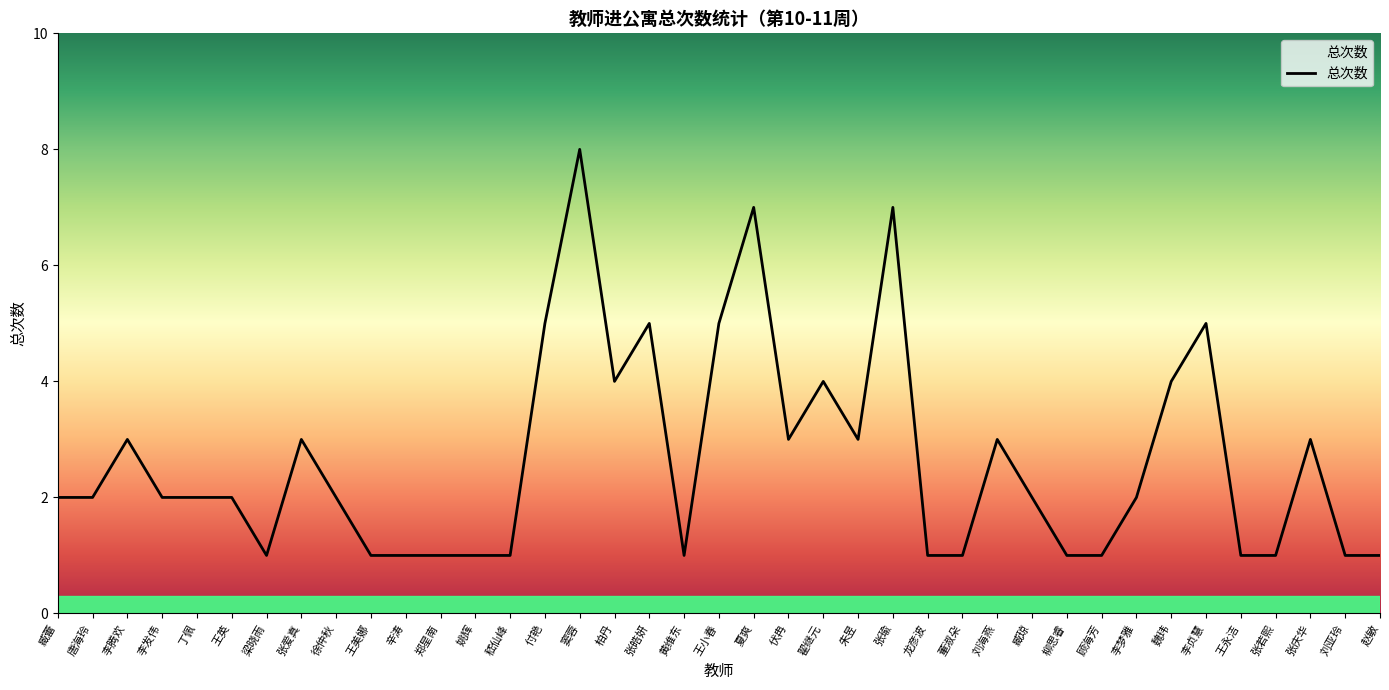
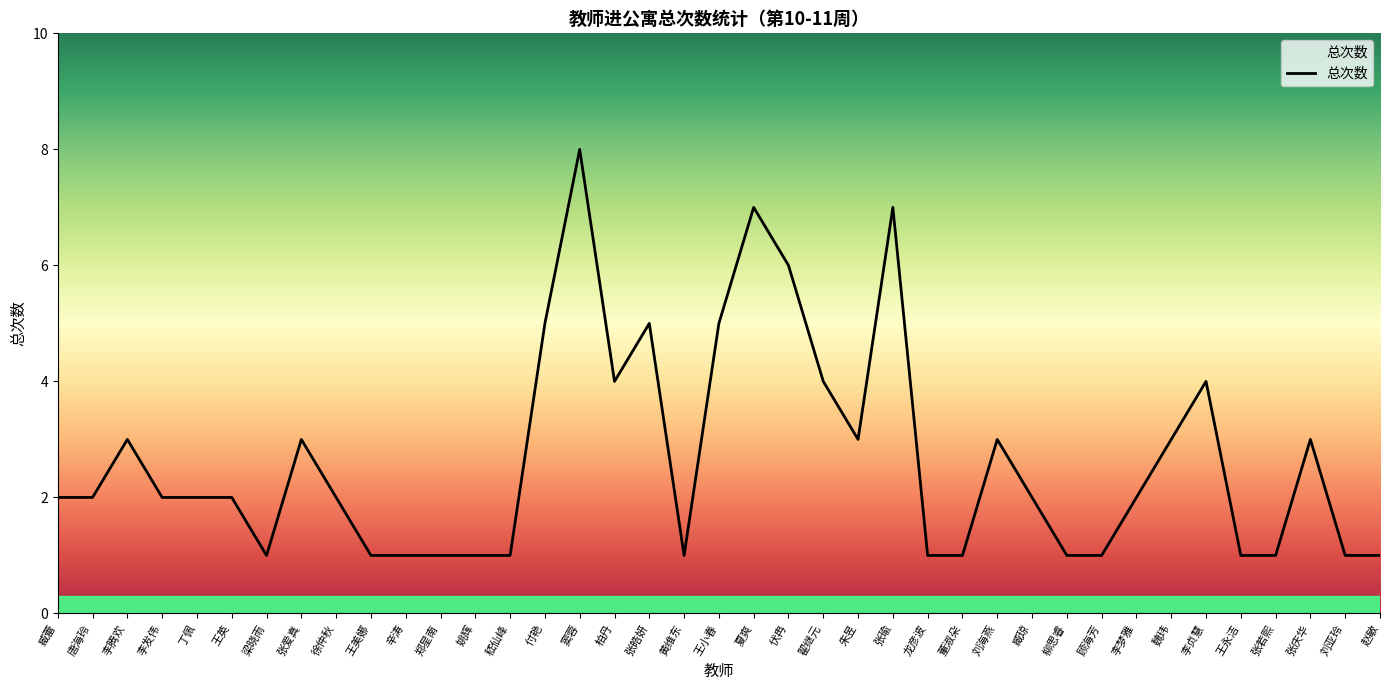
  {
    "臧蕾": 2,
    "唐海玲": 2,
    "李腾欢": 3,
    "李发伟": 2,
    "丁佩": 2,
    "王英": 2,
    "梁晓雨": 1,
    "张爱真": 3,
    "徐仲秋": 2,
    "王美娜": 1,
    "辛涛": 1,
    "郑星南": 1,
    "姚辉": 1,
    "嵇仙峰": 1,
    "付艳": 5,
    "窦蓉": 8,
    "柏丹": 4,
    "张皓妍": 5,
    "黄维东": 1,
    "王小春": 5,
    "夏爽": 7,
-   "伏冉": 3,
+   "伏冉": 6,
    "翟继元": 4,
    "朱昱": 3,
    "张瑜": 7,
    "龙彦波": 1,
    "董淑朵": 1,
    "刘海燕": 3,
    "臧琼": 2,
    "柳思睿": 1,
    "顾海芳": 1,
    "李梦雅": 2,
-   "魏玮": 4,
-   "李贞慧": 5,
+   "魏玮": 3,
+   "李贞慧": 4,
    "王永洁": 1,
    "张若熙": 1,
    "张庆华": 3,
    "刘亚玲": 1,
    "赵敏": 1
  }
